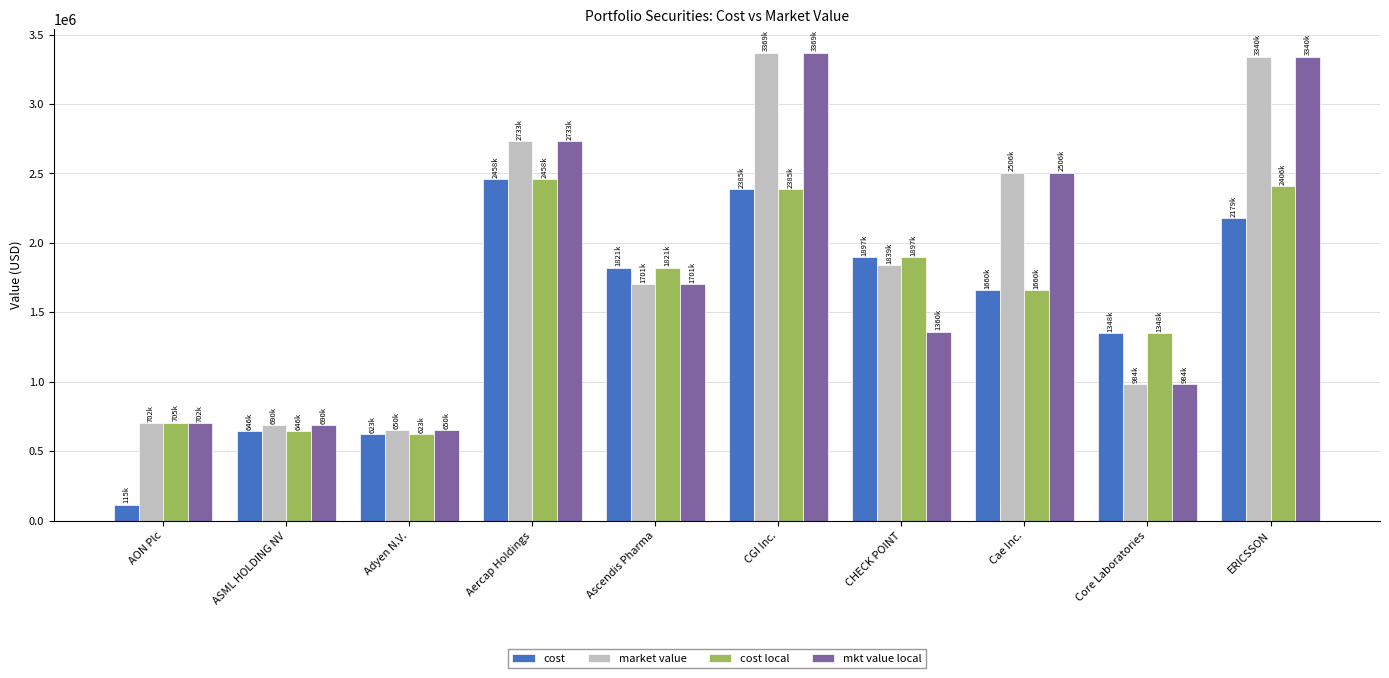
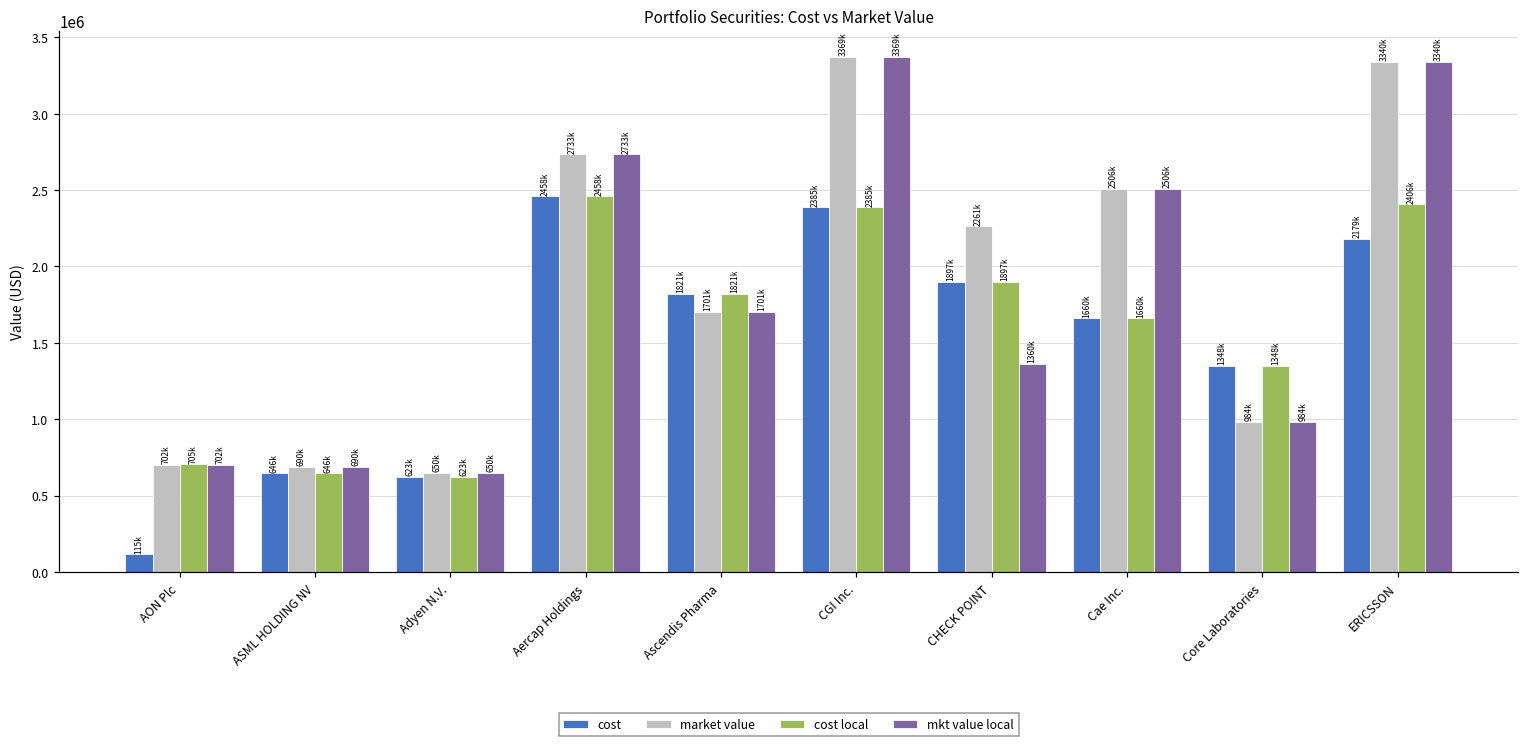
  {
    "cost": {
      "ASML HOLDING NV": "646k",
      "Ascendis Pharma": "1821k",
      "Core Laboratories": "1348k",
      "ERICSSON": "2179k"
    },
    "market value": {
      "AON Plc": "702k",
      "ASML HOLDING NV": "690k",
-     "CHECK POINT": "1839k",
+     "CHECK POINT": "2261k",
      "Core Laboratories": "984k",
      "ERICSSON": "3340k"
    },
    "cost local": {
      "AON Plc": "705k",
      "ASML HOLDING NV": "646k",
      "Ascendis Pharma": "1821k",
      "Core Laboratories": "1348k",
      "ERICSSON": "2406k"
    },
    "mkt value local": {
      "AON Plc": "702k",
      "ASML HOLDING NV": "690k",
      "Core Laboratories": "984k",
      "ERICSSON": "3340k"
    }
  }
